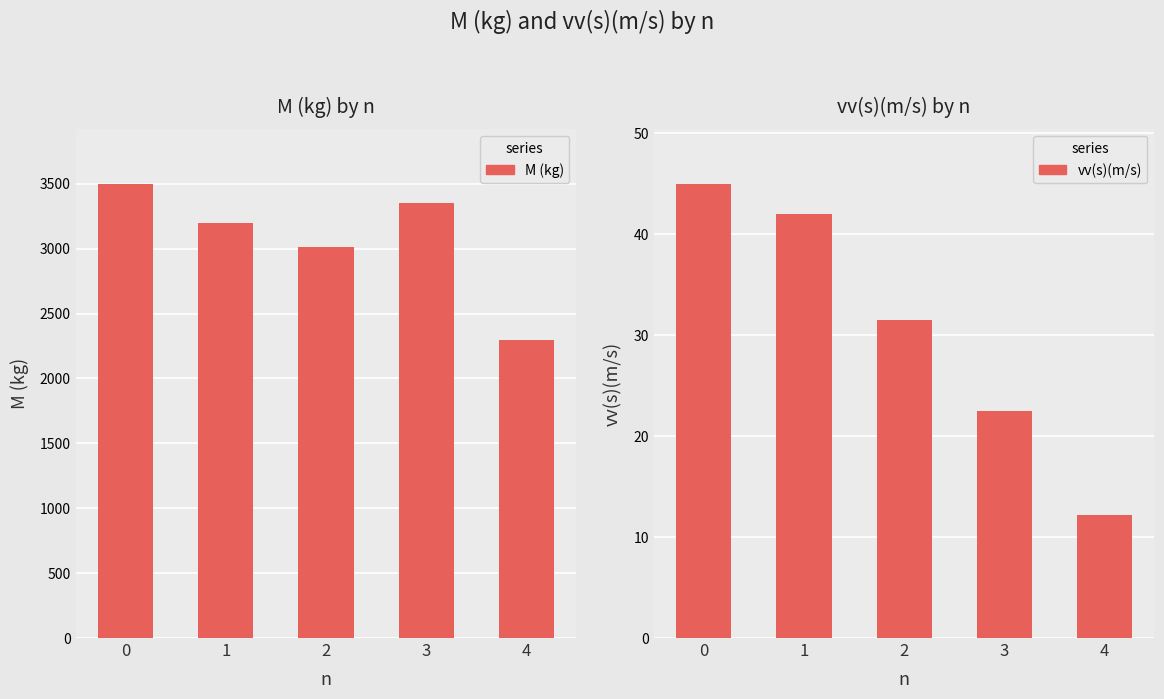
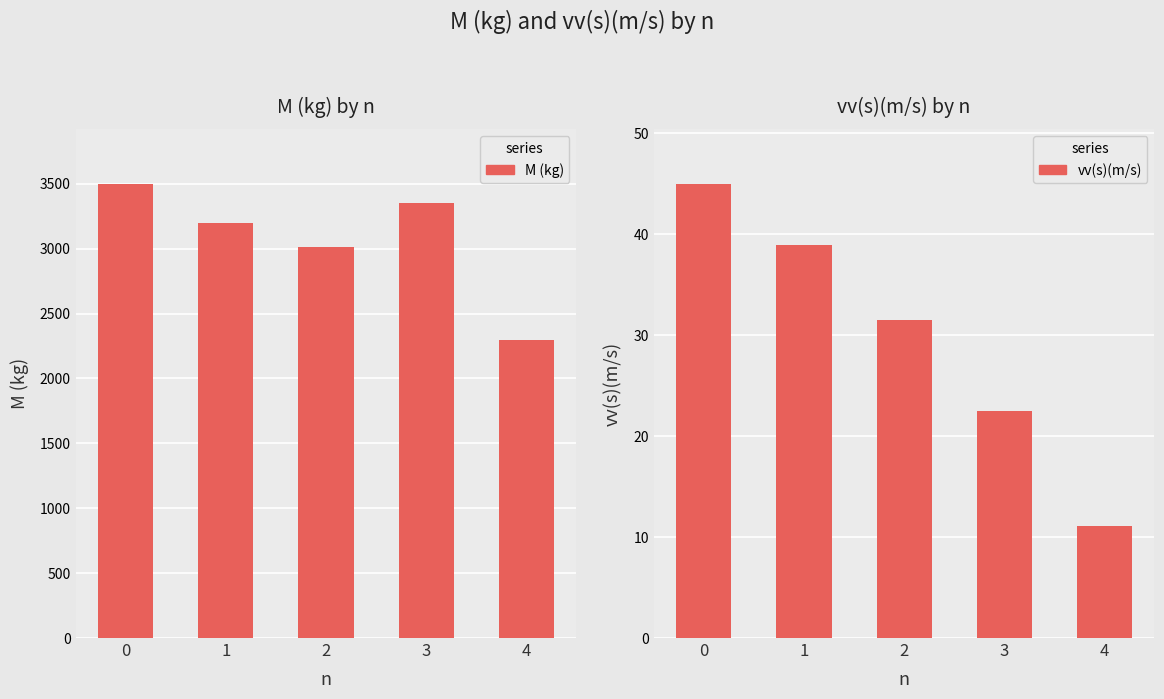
  {
    "M (kg) by n": {
      "0": 3500,
      "1": 3200,
      "2": 3010,
      "3": 3350,
      "4": 2300
    },
    "vv(s)(m/s) by n": {
      "0": 45.0,
-     "1": 42.0,
+     "1": 38.9,
      "2": 31.6,
      "3": 22.5,
-     "4": 12.2
+     "4": 11.1
    }
  }
